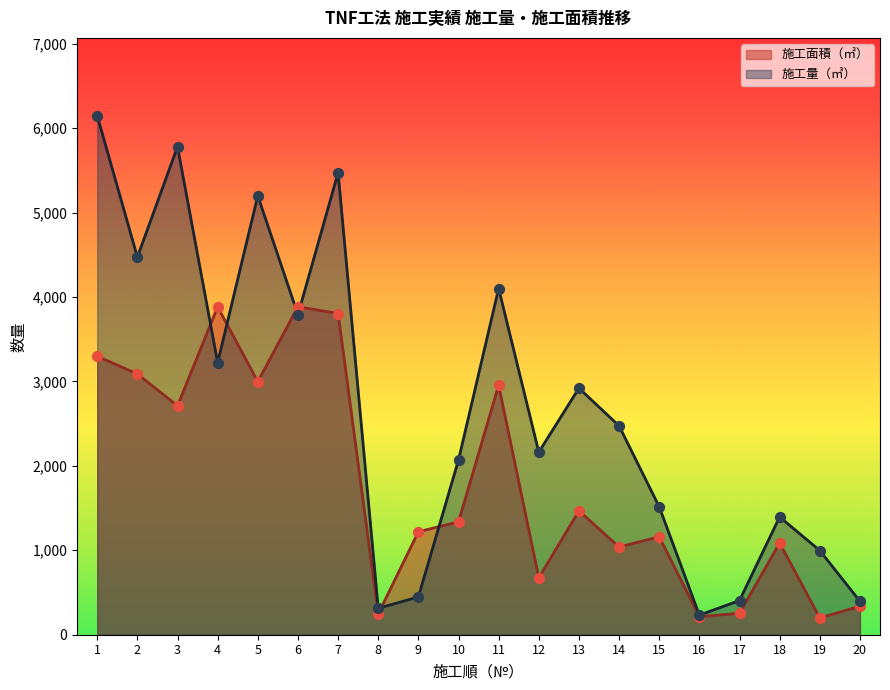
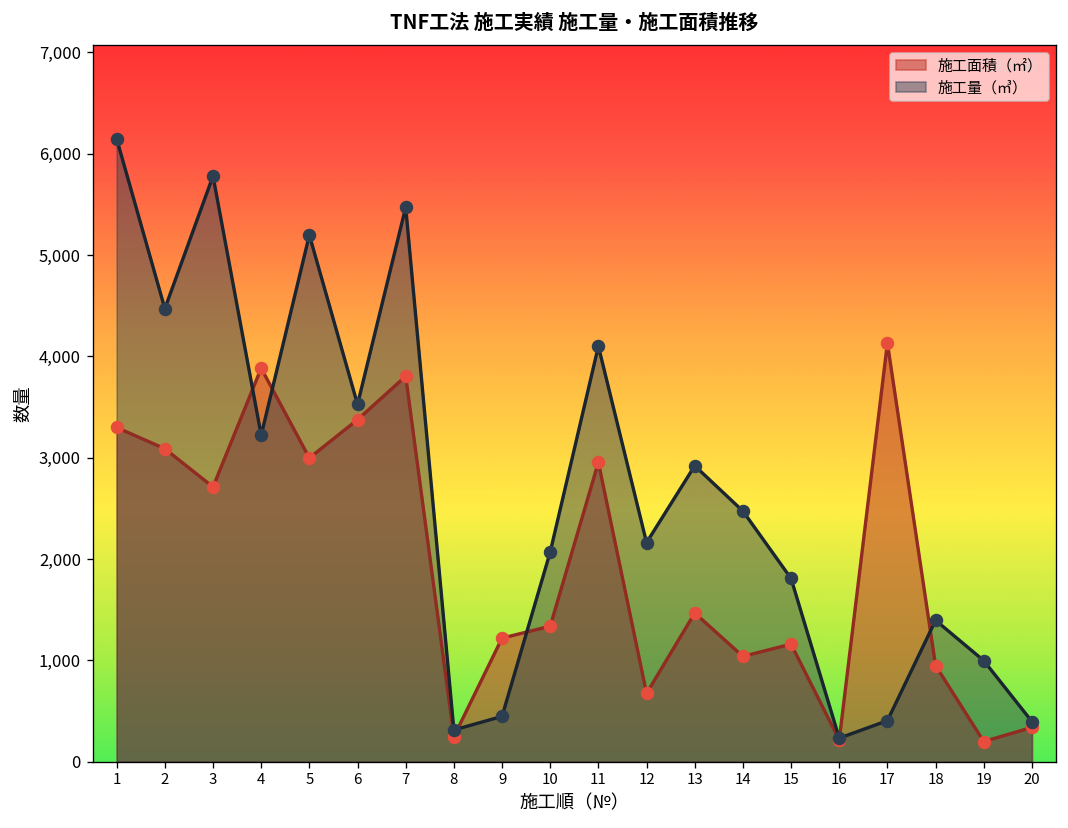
  {
    "施工面積（㎡）": {
      "1": "3,300",
      "2": "3,100",
      "3": "2,700",
      "4": "3,900",
      "5": "3,000",
-     "6": "3,900",
+     "6": "3,400",
      "7": "3,800",
      "8": "200",
      "9": "1,200",
      "10": "1,300",
      "11": "3,000",
      "12": "700",
      "13": "1,500",
      "14": "1,000",
      "15": "1,200",
-     "17": "300",
-     "18": "1,100",
+     "17": "4,100",
+     "18": "900",
      "19": "200",
      "20": "300"
    },
    "施工量（㎥）": {
      "1": "6,100",
      "2": "4,500",
      "3": "5,800",
      "4": "3,200",
      "5": "5,200",
-     "6": "3,800",
+     "6": "3,500",
      "7": "5,500",
      "8": "300",
      "9": "400",
      "10": "2,100",
      "11": "4,100",
      "12": "2,200",
      "13": "2,900",
      "14": "2,500",
-     "15": "1,500",
+     "15": "1,800",
      "17": "400",
      "18": "1,400",
      "19": "1,000",
      "20": "400"
    }
  }
